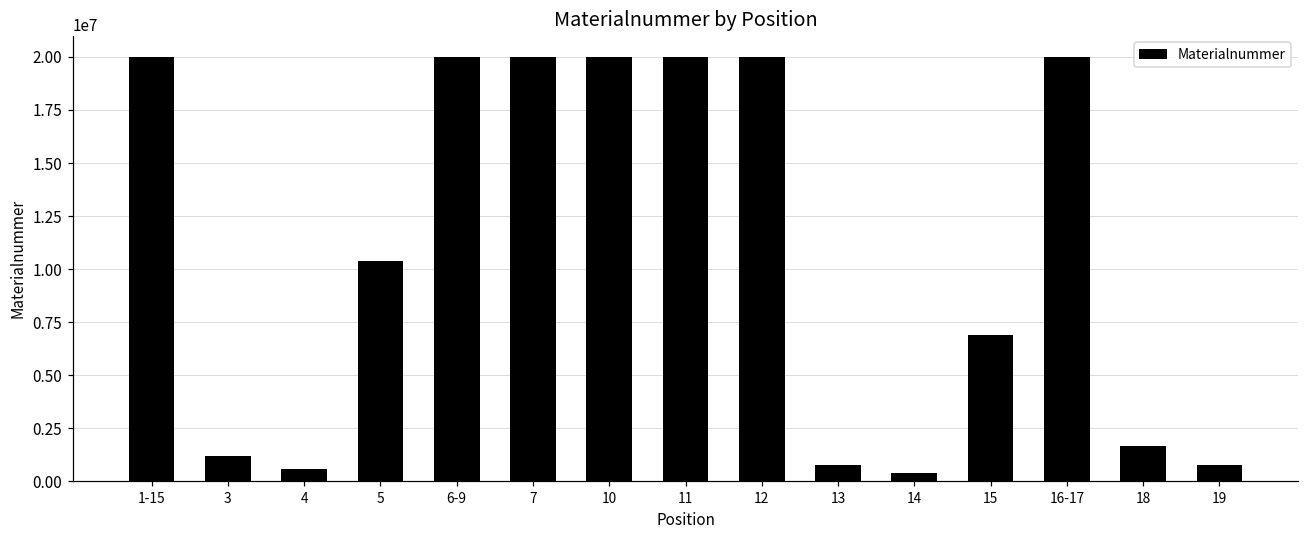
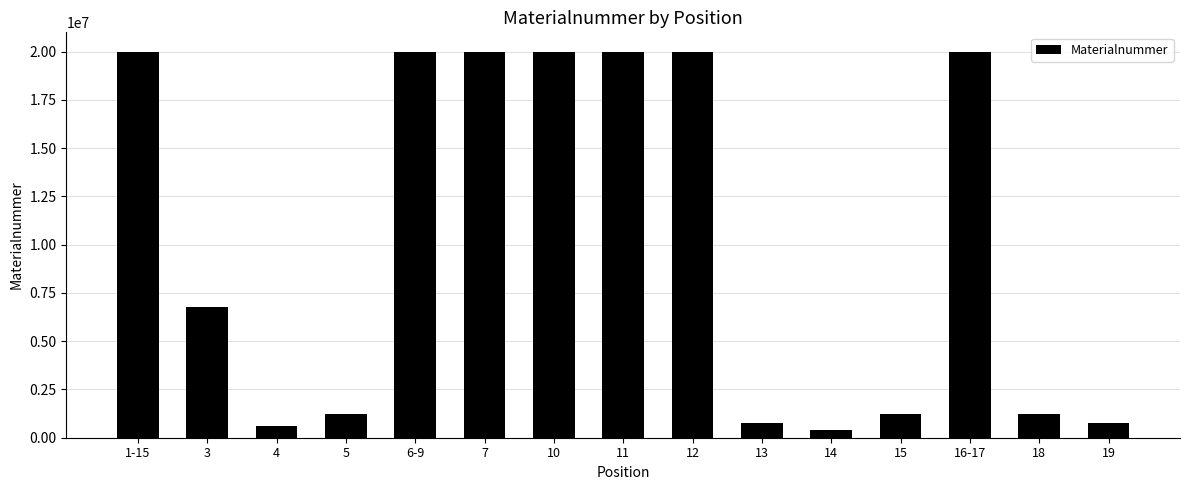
  {
    "1-15": 20000000,
-   "3": 1200000,
+   "3": 6800000,
    "4": 600000,
-   "5": 10400000,
+   "5": 1200000,
    "6-9": 20000000,
    "7": 20000000,
    "10": 20000000,
    "11": 20000000,
    "12": 20000000,
    "13": 800000,
    "14": 400000,
-   "15": 6900000,
+   "15": 1200000,
    "16-17": 20000000,
-   "18": 1700000,
+   "18": 1200000,
    "19": 800000
  }
